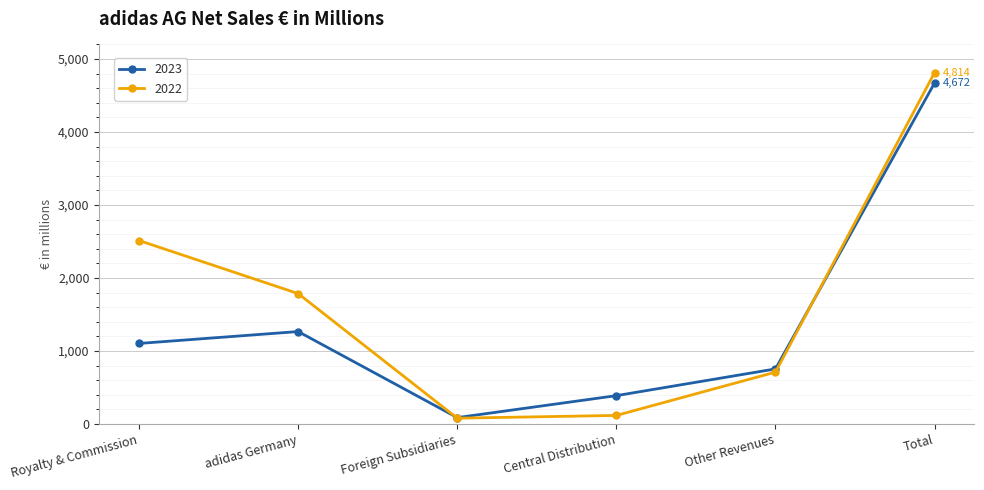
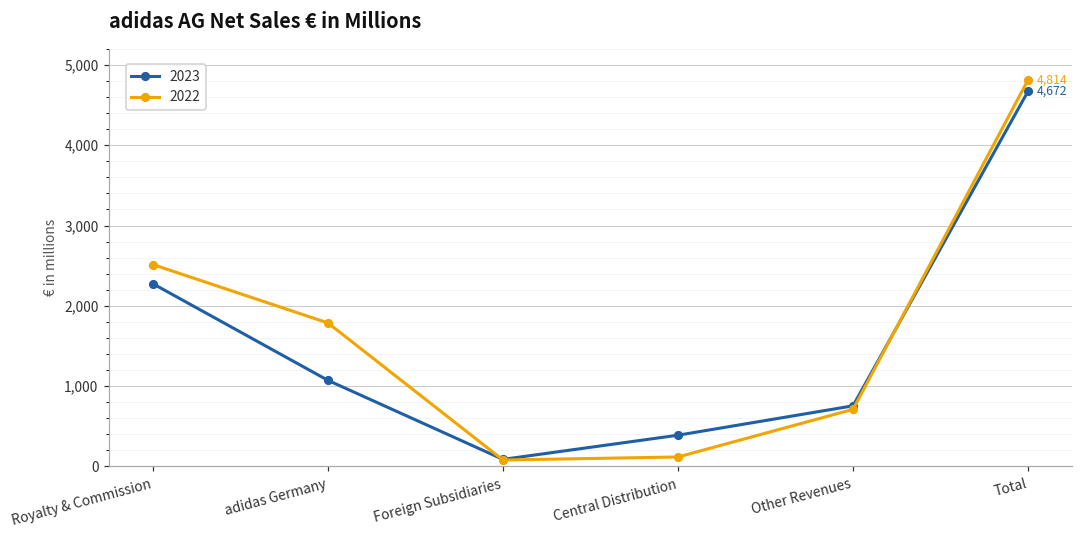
  {
    "2023": {
-     "Royalty & Commission": "1,100",
-     "adidas Germany": "1,300",
+     "Royalty & Commission": "2,300",
+     "adidas Germany": "1,100",
      "Central Distribution": "400",
      "Other Revenues": "800"
    },
    "2022": {
      "Total": "4,814"
    }
  }
